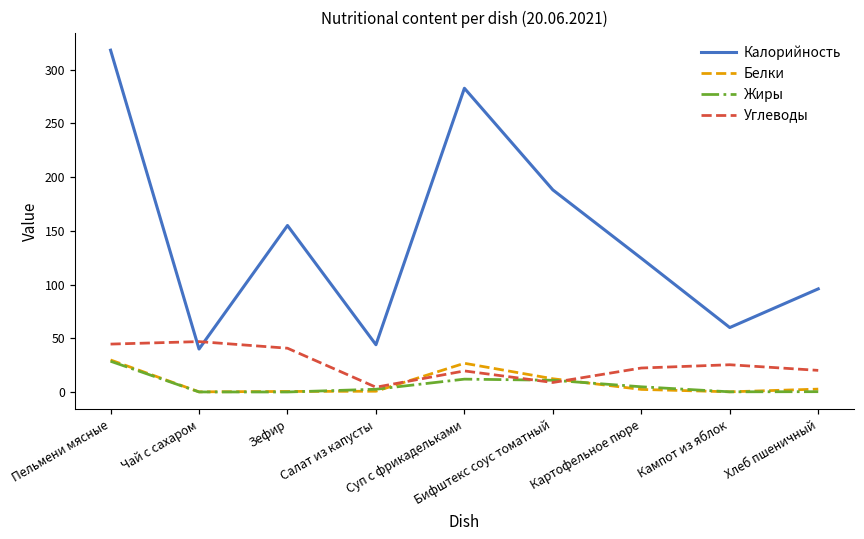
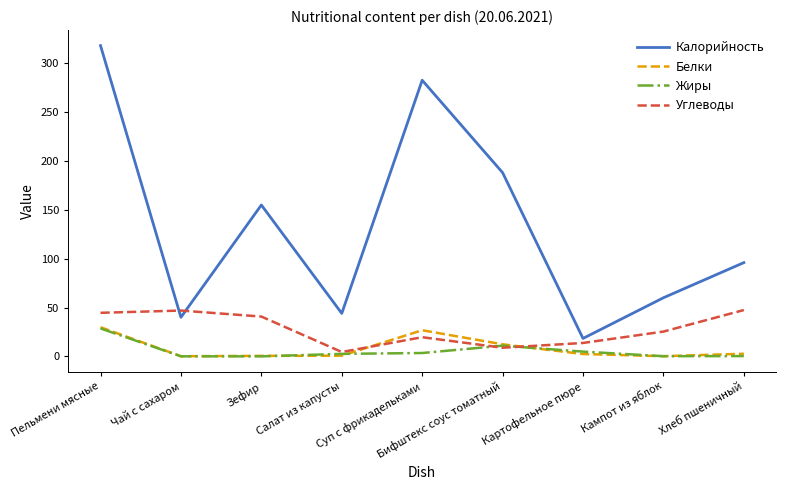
  {
    "Калорийность": {
      "Пельмени мясные": 320,
      "Чай с сахаром": 40,
      "Зефир": 160,
      "Салат из капусты": 40,
      "Суп с фрикадельками": 280,
      "Бифштекс соус томатный": 190,
-     "Картофельное пюре": 120,
+     "Картофельное пюре": 20,
      "Кампот из яблок": 60,
      "Хлеб пшеничный": 100
    },
    "Белки": {
      "Суп с фрикадельками": 30
    },
    "Жиры": {
-     "Суп с фрикадельками": 10
+     "Суп с фрикадельками": 0
    },
    "Углеводы": {
      "Пельмени мясные": 40,
      "Чай с сахаром": 50,
      "Зефир": 40,
      "Суп с фрикадельками": 20,
-     "Картофельное пюре": 20,
+     "Картофельное пюре": 10,
      "Кампот из яблок": 30,
-     "Хлеб пшеничный": 20
+     "Хлеб пшеничный": 50
    }
  }
